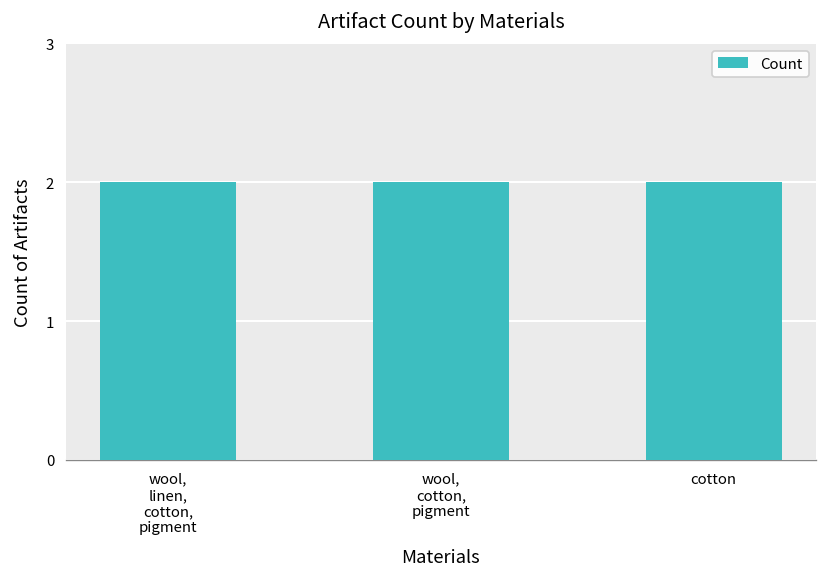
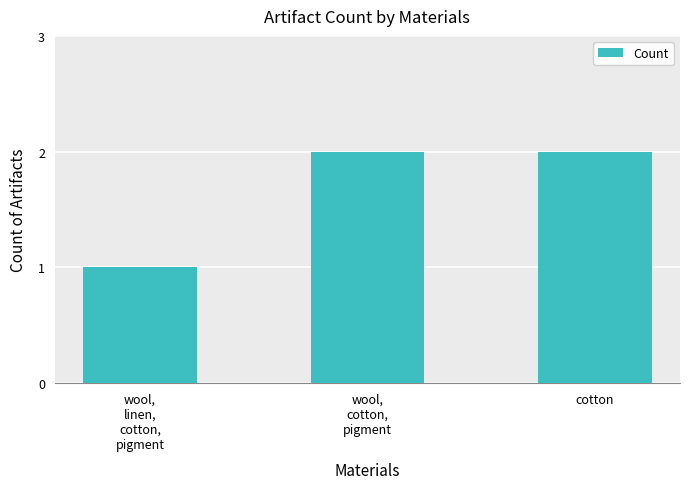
  {
-   "wool, linen, cotton, pigment": 2,
+   "wool, linen, cotton, pigment": 1,
    "wool, cotton, pigment": 2,
    "cotton": 2
  }
